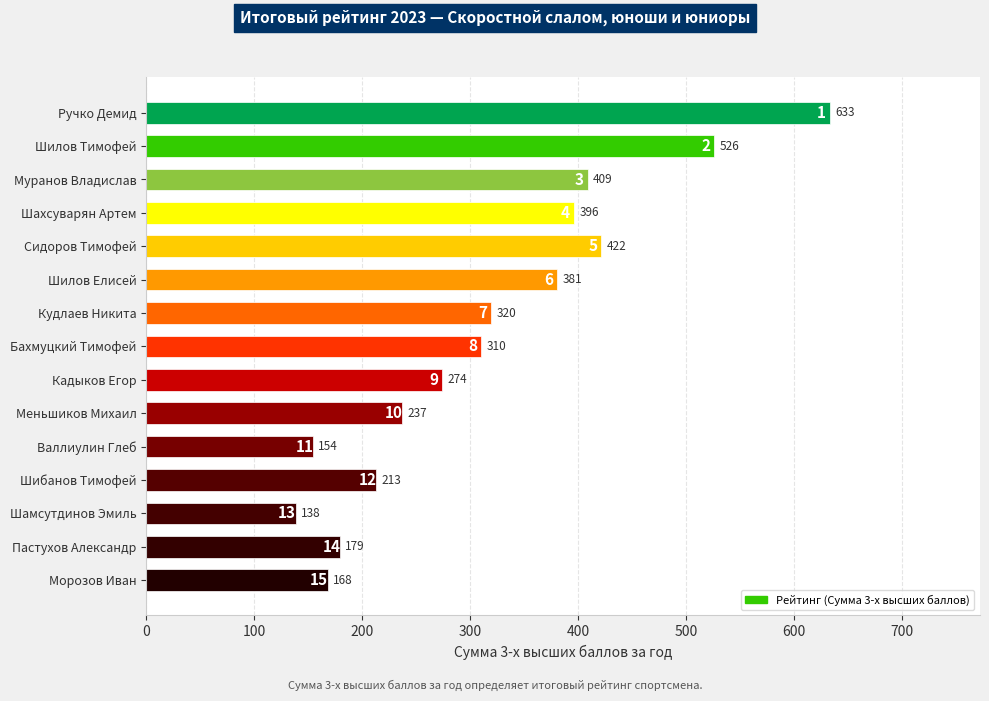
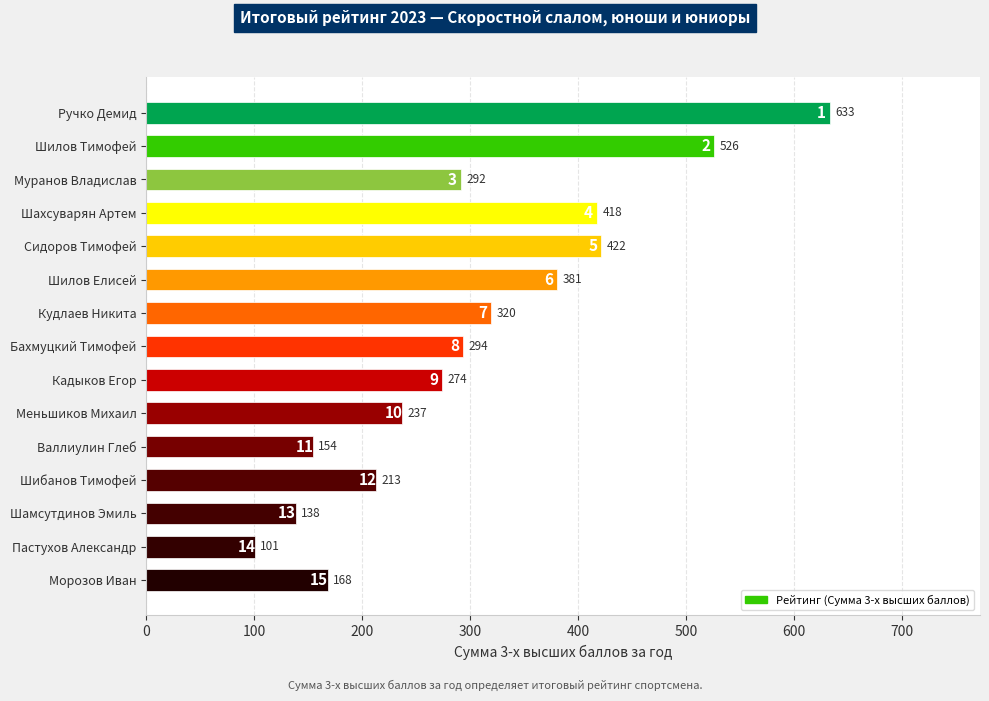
  {
    "Ручко Демид": 633,
    "Шилов Тимофей": 526,
-   "Муранов Владислав": 409,
-   "Шахсуварян Артем": 396,
+   "Муранов Владислав": 292,
+   "Шахсуварян Артем": 418,
    "Сидоров Тимофей": 422,
    "Шилов Елисей": 381,
    "Кудлаев Никита": 320,
-   "Бахмуцкий Тимофей": 310,
+   "Бахмуцкий Тимофей": 294,
    "Кадыков Егор": 274,
    "Меньшиков Михаил": 237,
    "Валлиулин Глеб": 154,
    "Шибанов Тимофей": 213,
    "Шамсутдинов Эмиль": 138,
-   "Пастухов Александр": 179,
+   "Пастухов Александр": 101,
    "Морозов Иван": 168
  }
